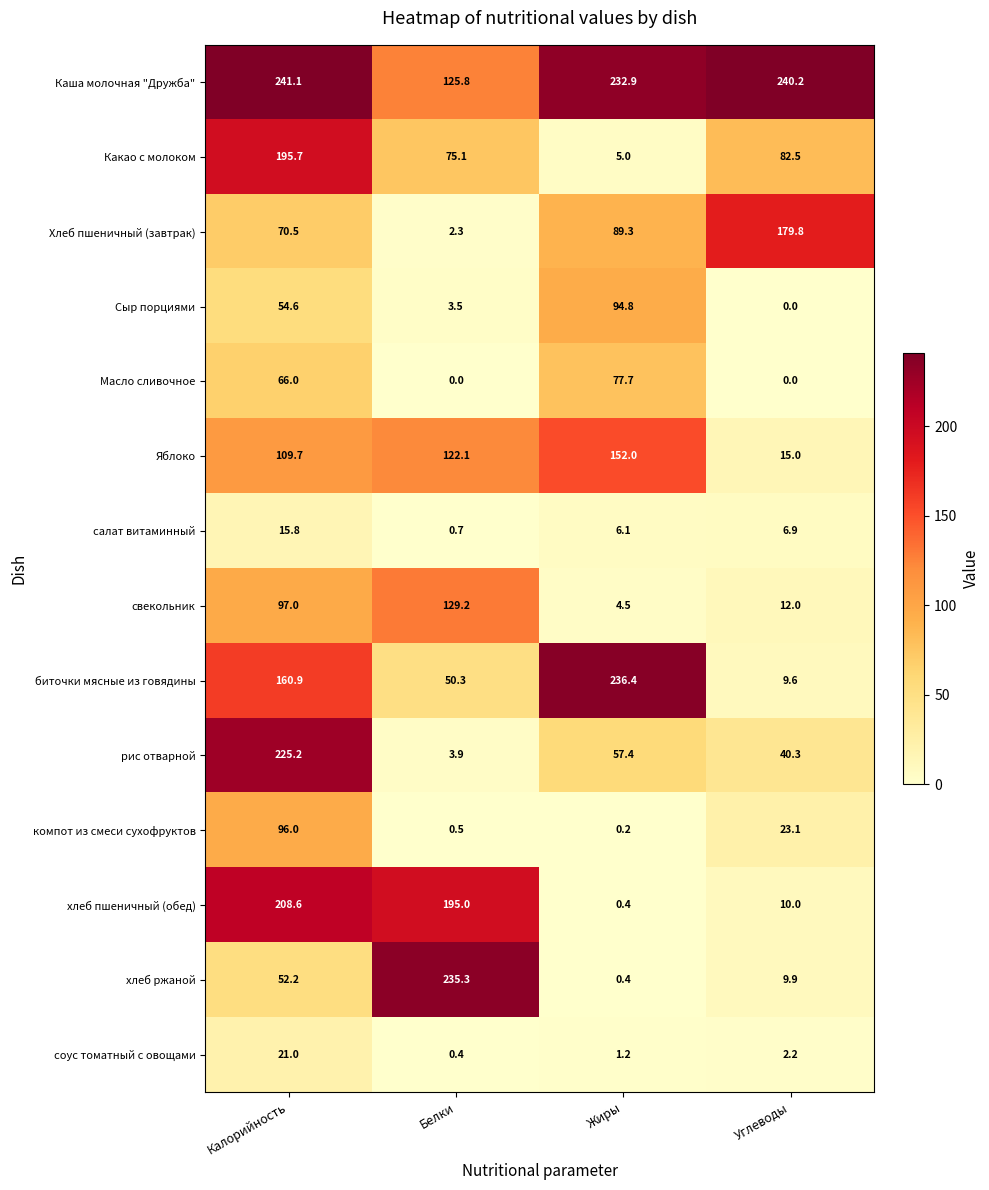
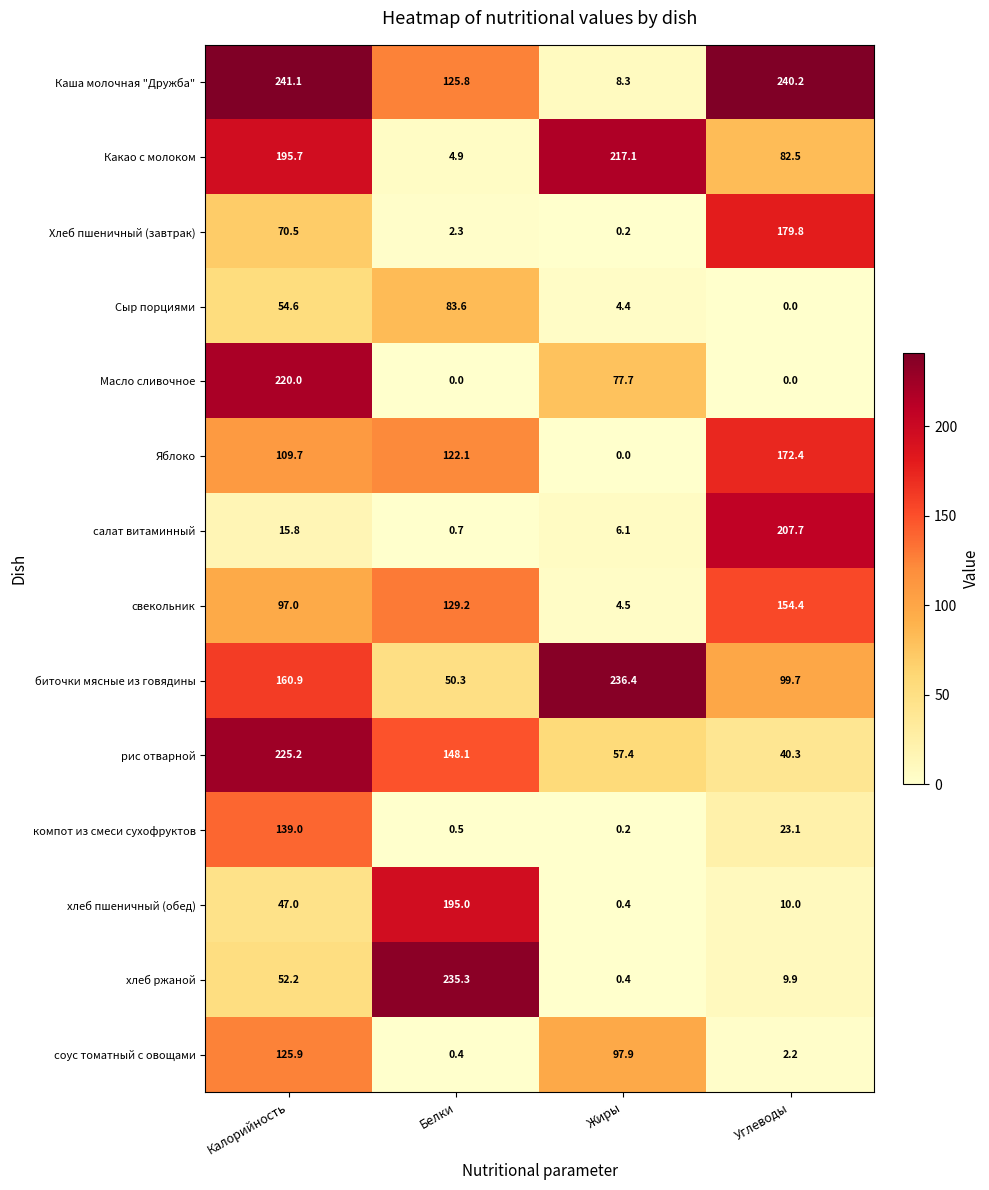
  {
    "Каша молочная \"Дружба\"": {
      "Калорийность": 241.1,
      "Белки": 125.8,
-     "Жиры": 232.9,
+     "Жиры": 8.3,
      "Углеводы": 240.2
    },
    "Какао с молоком": {
      "Калорийность": 195.7,
-     "Белки": 75.1,
-     "Жиры": 5.0,
+     "Белки": 4.9,
+     "Жиры": 217.1,
      "Углеводы": 82.5
    },
    "Хлеб пшеничный (завтрак)": {
      "Калорийность": 70.5,
      "Белки": 2.3,
-     "Жиры": 89.3,
+     "Жиры": 0.2,
      "Углеводы": 179.8
    },
    "Сыр порциями": {
      "Калорийность": 54.6,
-     "Белки": 3.5,
-     "Жиры": 94.8,
+     "Белки": 83.6,
+     "Жиры": 4.4,
      "Углеводы": 0.0
    },
    "Масло сливочное": {
-     "Калорийность": 66.0,
+     "Калорийность": 220.0,
      "Белки": 0.0,
      "Жиры": 77.7,
      "Углеводы": 0.0
    },
    "Яблоко": {
      "Калорийность": 109.7,
      "Белки": 122.1,
-     "Жиры": 152.0,
-     "Углеводы": 15.0
+     "Жиры": 0.0,
+     "Углеводы": 172.4
    },
    "салат витаминный": {
      "Калорийность": 15.8,
      "Белки": 0.7,
      "Жиры": 6.1,
-     "Углеводы": 6.9
+     "Углеводы": 207.7
    },
    "свекольник": {
      "Калорийность": 97.0,
      "Белки": 129.2,
      "Жиры": 4.5,
-     "Углеводы": 12.0
+     "Углеводы": 154.4
    },
    "биточки мясные из говядины": {
      "Калорийность": 160.9,
      "Белки": 50.3,
      "Жиры": 236.4,
-     "Углеводы": 9.6
+     "Углеводы": 99.7
    },
    "рис отварной": {
      "Калорийность": 225.2,
-     "Белки": 3.9,
+     "Белки": 148.1,
      "Жиры": 57.4,
      "Углеводы": 40.3
    },
    "компот из смеси сухофруктов": {
-     "Калорийность": 96.0,
+     "Калорийность": 139.0,
      "Белки": 0.5,
      "Жиры": 0.2,
      "Углеводы": 23.1
    },
    "хлеб пшеничный (обед)": {
-     "Калорийность": 208.6,
+     "Калорийность": 47.0,
      "Белки": 195.0,
      "Жиры": 0.4,
      "Углеводы": 10.0
    },
    "хлеб ржаной": {
      "Калорийность": 52.2,
      "Белки": 235.3,
      "Жиры": 0.4,
      "Углеводы": 9.9
    },
    "соус томатный с овощами": {
-     "Калорийность": 21.0,
+     "Калорийность": 125.9,
      "Белки": 0.4,
-     "Жиры": 1.2,
+     "Жиры": 97.9,
      "Углеводы": 2.2
    }
  }
